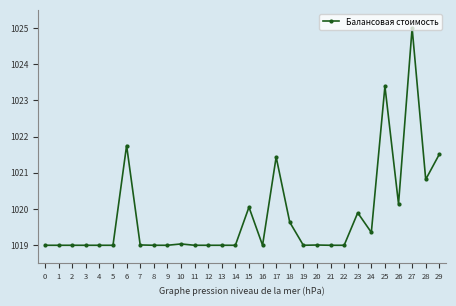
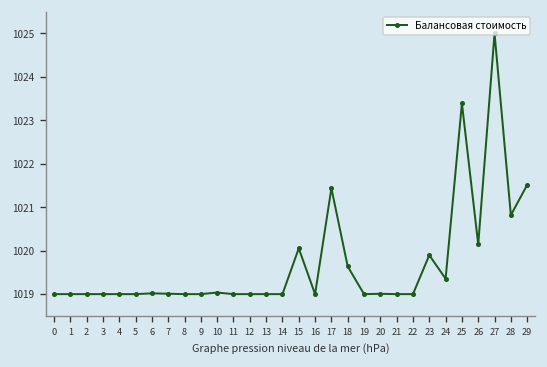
  {
    "0": 1019.0,
    "1": 1019.0,
    "2": 1019.0,
    "3": 1019.0,
    "4": 1019.0,
    "5": 1019.0,
-   "6": 1021.8,
+   "6": 1019.0,
    "7": 1019.0,
    "8": 1019.0,
    "9": 1019.0,
    "10": 1019.0,
    "11": 1019.0,
    "12": 1019.0,
    "13": 1019.0,
    "14": 1019.0,
    "15": 1020.1,
    "16": 1019.0,
    "17": 1021.4,
    "18": 1019.6,
    "19": 1019.0,
    "20": 1019.0,
    "21": 1019.0,
    "22": 1019.0,
    "23": 1019.9,
    "24": 1019.4,
    "25": 1023.4,
    "26": 1020.1,
    "28": 1020.8,
    "29": 1021.5
  }
